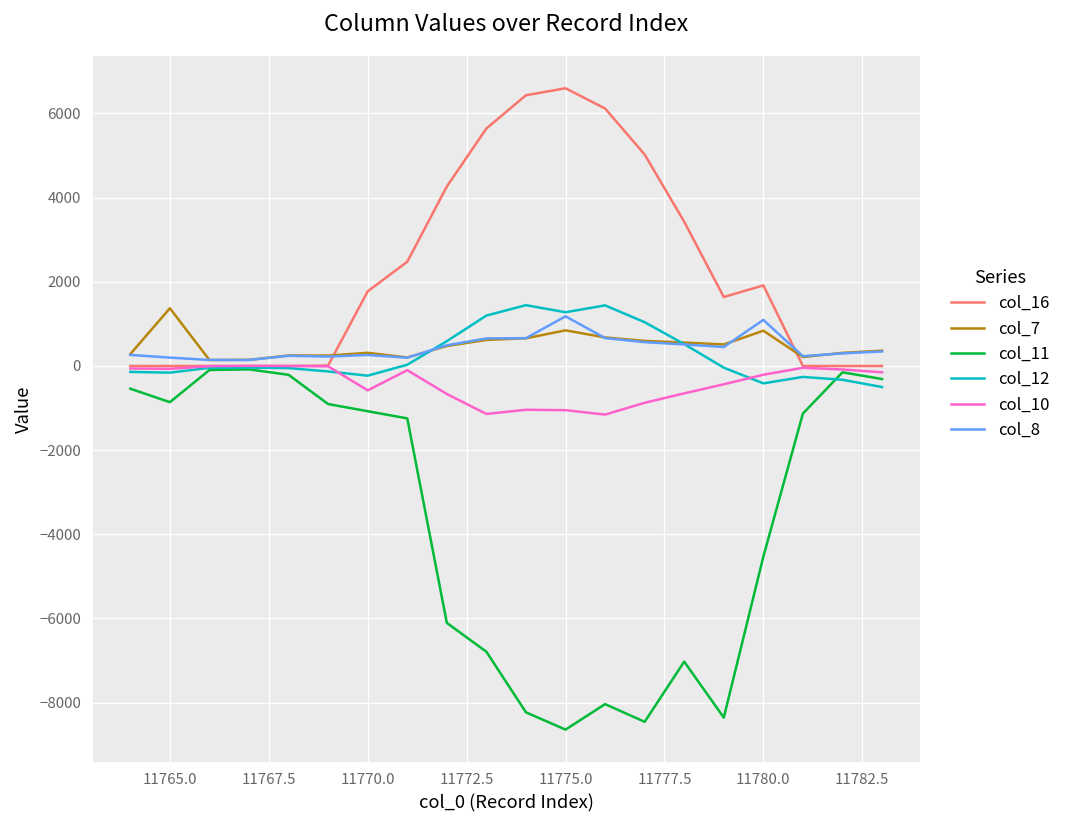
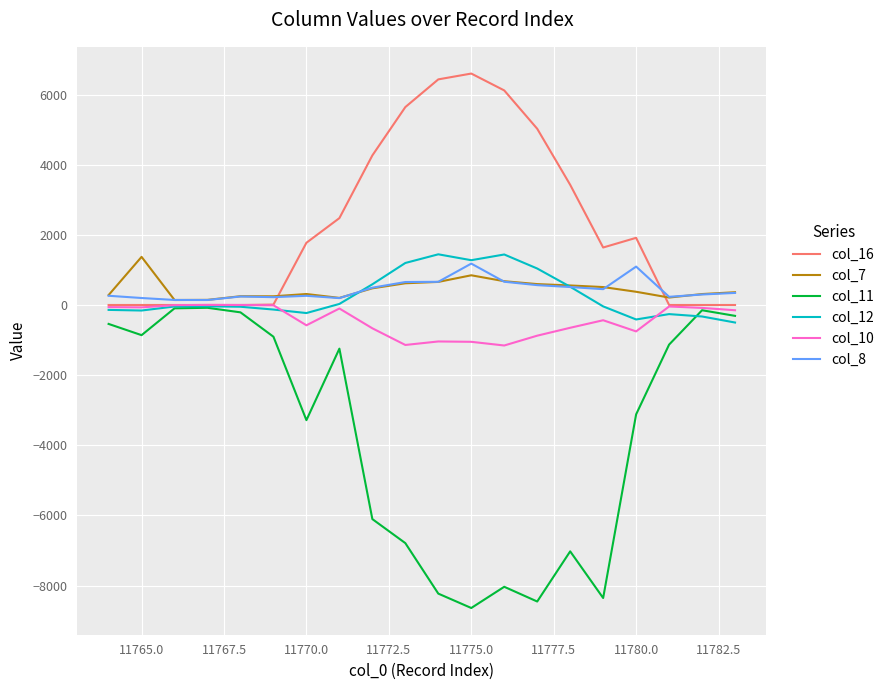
  {
    "col_16": {
      "11770.0": 1800,
      "11775.0": 6600,
      "11780.0": 1900
    },
    "col_7": {
      "11765.0": 1400,
      "11775.0": 800,
-     "11780.0": 800
+     "11780.0": 400
    },
    "col_11": {
      "11765.0": -900,
-     "11770.0": -1100,
+     "11770.0": -3300,
      "11775.0": -8600,
-     "11780.0": -4500
+     "11780.0": -3100
    },
    "col_12": {
      "11765.0": -200,
      "11770.0": -200,
      "11775.0": 1300,
      "11780.0": -400
    },
    "col_10": {
      "11770.0": -600,
      "11775.0": -1100,
-     "11780.0": -200
+     "11780.0": -800
    },
    "col_8": {
      "11765.0": 200,
      "11775.0": 1200,
      "11780.0": 1100
    }
  }
